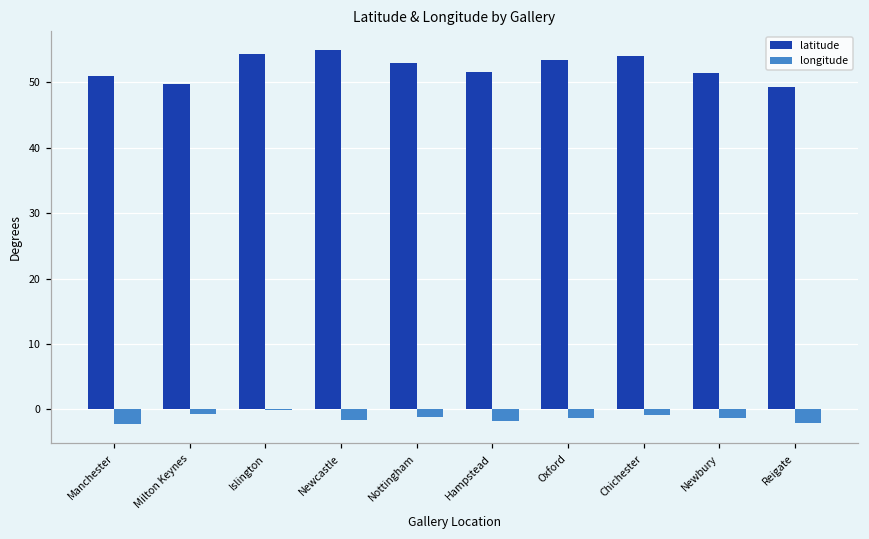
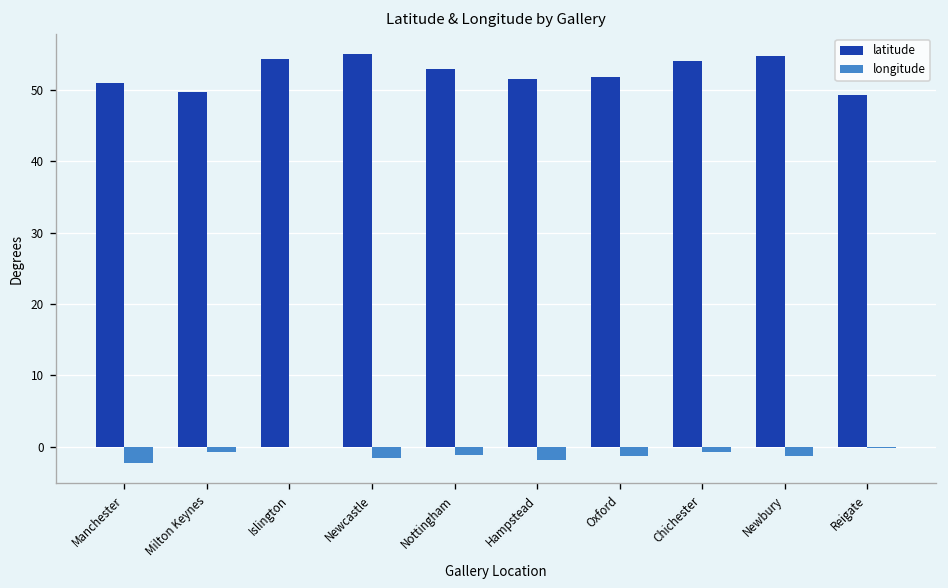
  {
    "latitude": {
      "Manchester": 51,
      "Milton Keynes": 50,
      "Islington": 54,
      "Newcastle": 55,
      "Nottingham": 53,
      "Hampstead": 52,
-     "Oxford": 53,
+     "Oxford": 52,
      "Chichester": 54,
-     "Newbury": 51,
+     "Newbury": 55,
      "Reigate": 49
    },
    "longitude": {
      "Manchester": -2,
      "Milton Keynes": -1,
      "Newcastle": -2,
      "Nottingham": -1,
      "Hampstead": -2,
      "Oxford": -1,
      "Chichester": -1,
      "Newbury": -1,
-     "Reigate": -2
+     "Reigate": 0
    }
  }
